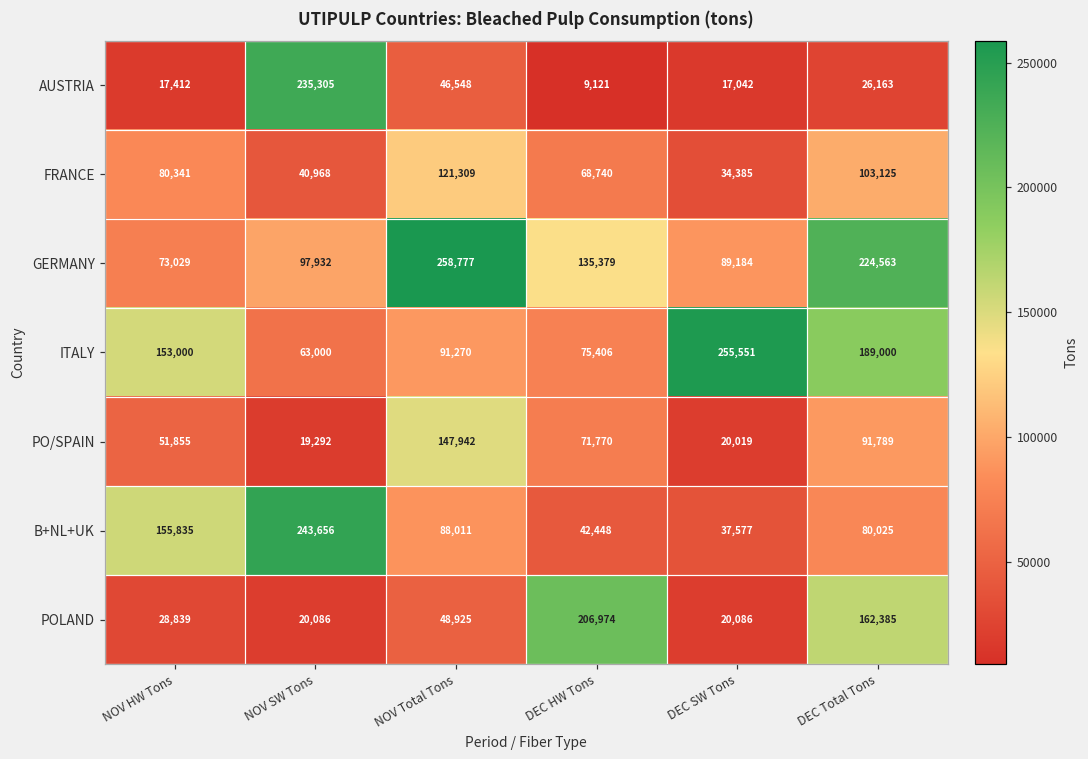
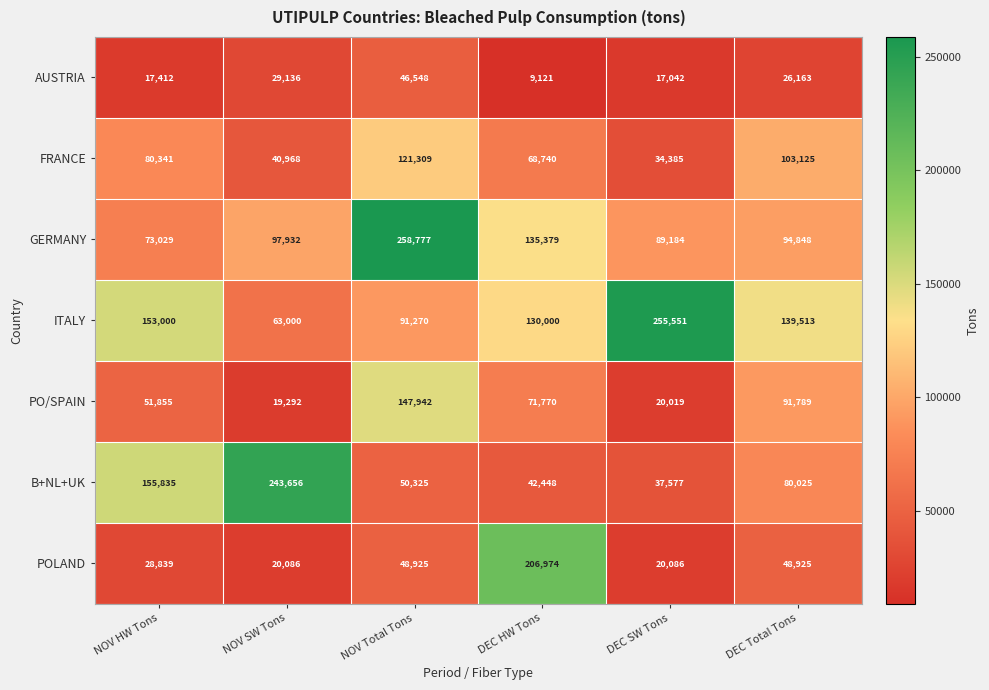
  {
    "AUSTRIA": {
      "NOV HW Tons": "17,412",
-     "NOV SW Tons": "235,305",
+     "NOV SW Tons": "29,136",
      "NOV Total Tons": "46,548",
      "DEC HW Tons": "9,121",
      "DEC SW Tons": "17,042",
      "DEC Total Tons": "26,163"
    },
    "FRANCE": {
      "NOV HW Tons": "80,341",
      "NOV SW Tons": "40,968",
      "NOV Total Tons": "121,309",
      "DEC HW Tons": "68,740",
      "DEC SW Tons": "34,385",
      "DEC Total Tons": "103,125"
    },
    "GERMANY": {
      "NOV HW Tons": "73,029",
      "NOV SW Tons": "97,932",
      "NOV Total Tons": "258,777",
      "DEC HW Tons": "135,379",
      "DEC SW Tons": "89,184",
-     "DEC Total Tons": "224,563"
+     "DEC Total Tons": "94,848"
    },
    "ITALY": {
      "NOV HW Tons": "153,000",
      "NOV SW Tons": "63,000",
      "NOV Total Tons": "91,270",
-     "DEC HW Tons": "75,406",
+     "DEC HW Tons": "130,000",
      "DEC SW Tons": "255,551",
-     "DEC Total Tons": "189,000"
+     "DEC Total Tons": "139,513"
    },
    "PO/SPAIN": {
      "NOV HW Tons": "51,855",
      "NOV SW Tons": "19,292",
      "NOV Total Tons": "147,942",
      "DEC HW Tons": "71,770",
      "DEC SW Tons": "20,019",
      "DEC Total Tons": "91,789"
    },
    "B+NL+UK": {
      "NOV HW Tons": "155,835",
      "NOV SW Tons": "243,656",
-     "NOV Total Tons": "88,011",
+     "NOV Total Tons": "50,325",
      "DEC HW Tons": "42,448",
      "DEC SW Tons": "37,577",
      "DEC Total Tons": "80,025"
    },
    "POLAND": {
      "NOV HW Tons": "28,839",
      "NOV SW Tons": "20,086",
      "NOV Total Tons": "48,925",
      "DEC HW Tons": "206,974",
      "DEC SW Tons": "20,086",
-     "DEC Total Tons": "162,385"
+     "DEC Total Tons": "48,925"
    }
  }
